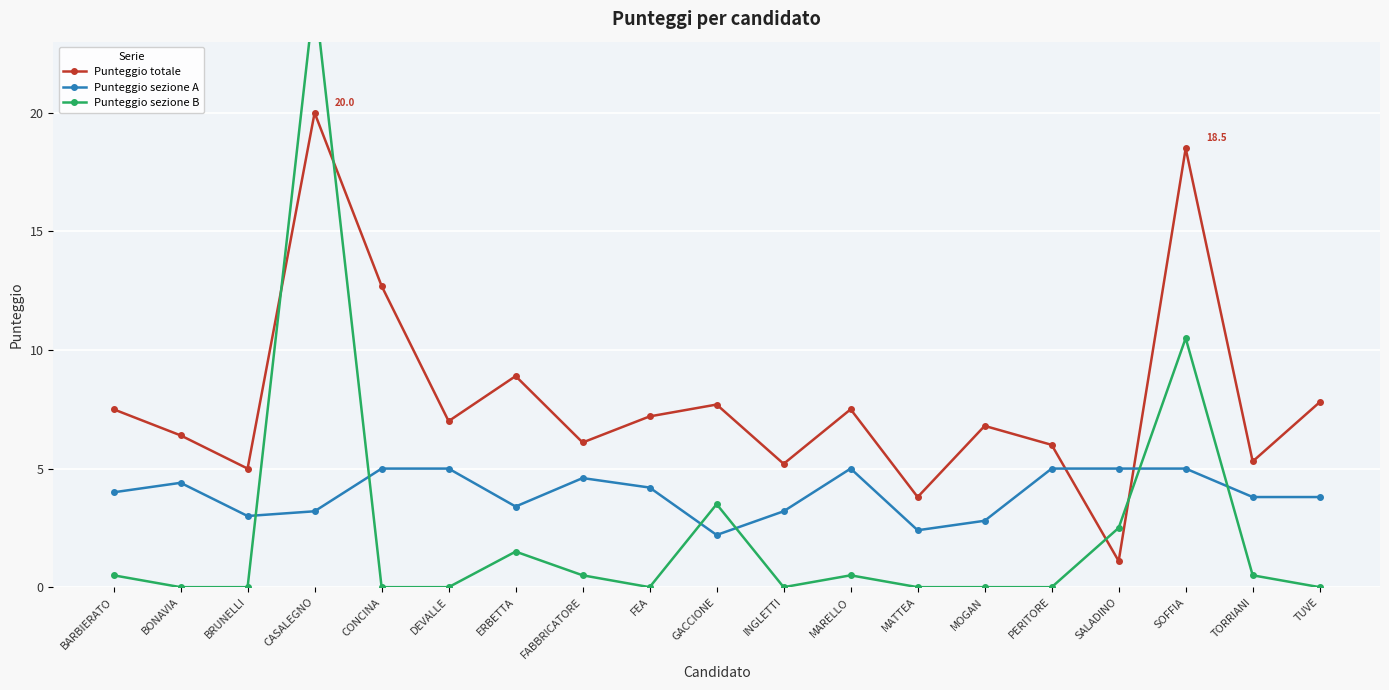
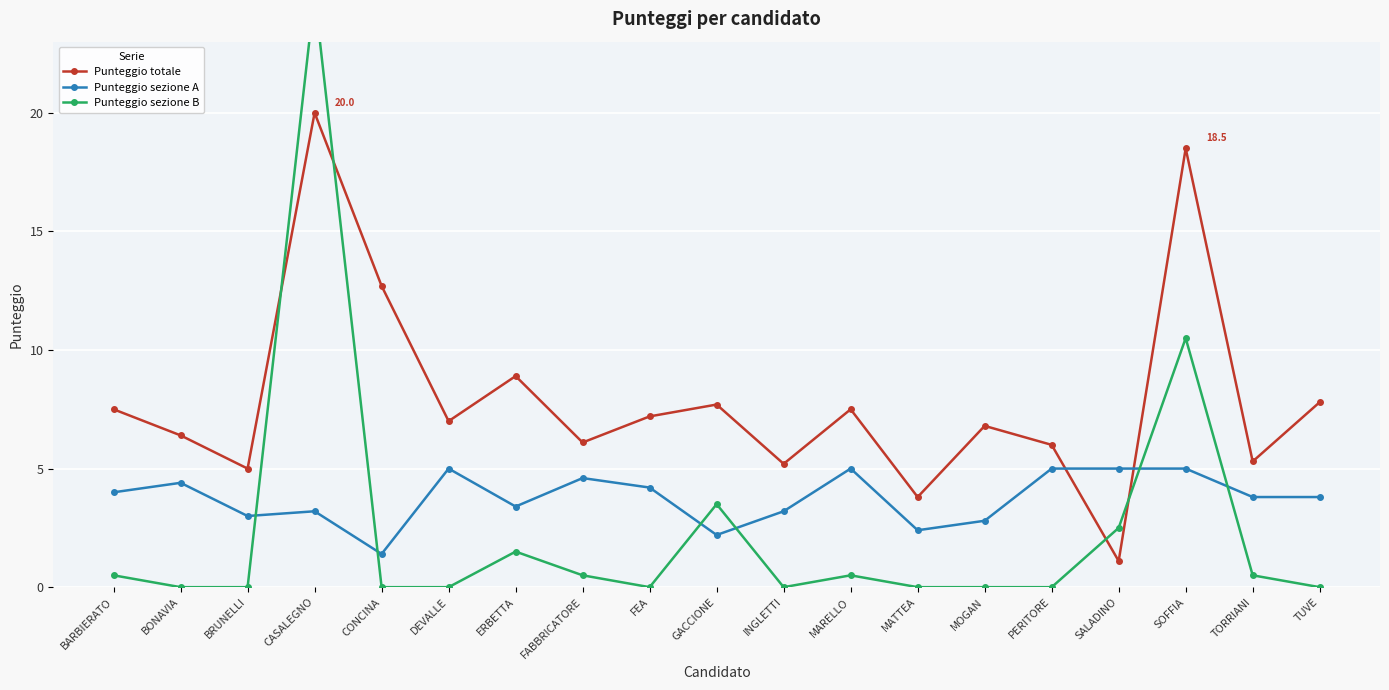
  {
    "Punteggio totale": {
      "CASALEGNO": 20.0,
      "SOFFIA": 18.5
    },
    "Punteggio sezione A": {
      "BARBIERATO": 4.0,
      "BONAVIA": 4.4,
      "BRUNELLI": 3.0,
      "CASALEGNO": 3.2,
-     "CONCINA": 5.0,
+     "CONCINA": 1.4,
      "DEVALLE": 5.0,
      "ERBETTA": 3.4,
      "FABBRICATORE": 4.6,
      "FEA": 4.2,
      "GACCIONE": 2.2,
      "INGLETTI": 3.2,
      "MARELLO": 5.0,
      "MATTEA": 2.4,
      "MOGAN": 2.8,
      "PERITORE": 5.0,
      "SALADINO": 5.0,
      "SOFFIA": 5.0,
      "TORRIANI": 3.8,
      "TUVE": 3.8
    },
    "Punteggio sezione B": {
      "BARBIERATO": 0.5,
      "BONAVIA": 0.0,
      "BRUNELLI": 0.0,
      "CONCINA": 0.0,
      "DEVALLE": 0.0,
      "ERBETTA": 1.5,
      "FABBRICATORE": 0.5,
      "FEA": 0.0,
      "GACCIONE": 3.5,
      "INGLETTI": 0.0,
      "MARELLO": 0.5,
      "MATTEA": 0.0,
      "MOGAN": 0.0,
      "PERITORE": 0.0,
      "SALADINO": 2.5,
      "SOFFIA": 10.5,
      "TORRIANI": 0.5,
      "TUVE": 0.0
    }
  }
